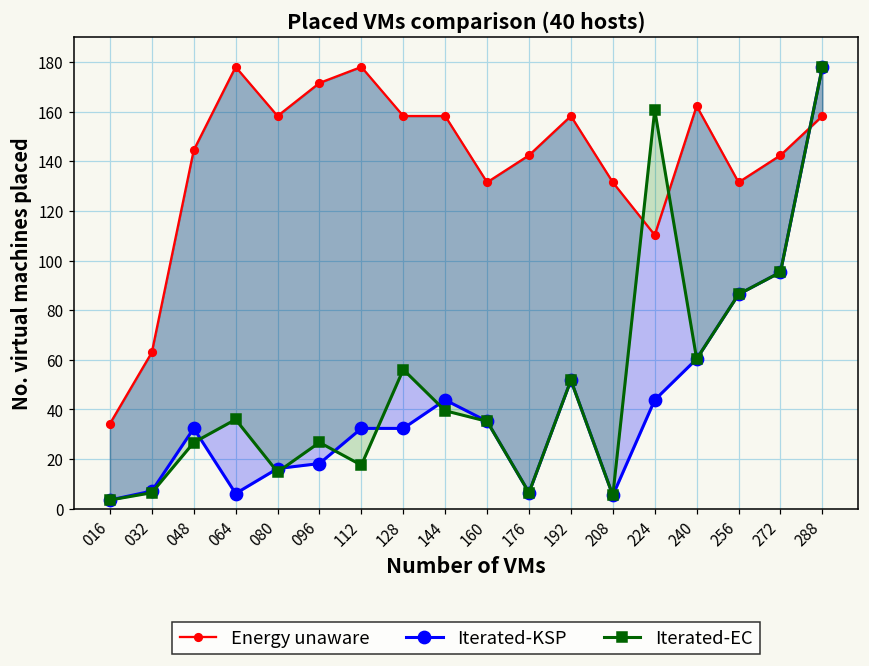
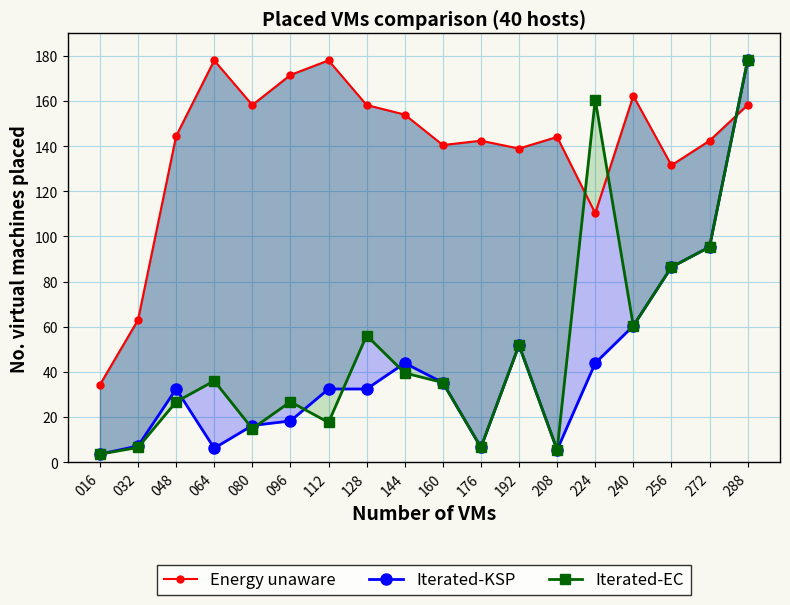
  {
    "Energy unaware": {
-     "144": 158,
-     "160": 132,
-     "192": 158,
-     "208": 132,
+     "144": 154,
+     "160": 140,
+     "192": 139,
+     "208": 144,
      "288": 158
    }
  }
